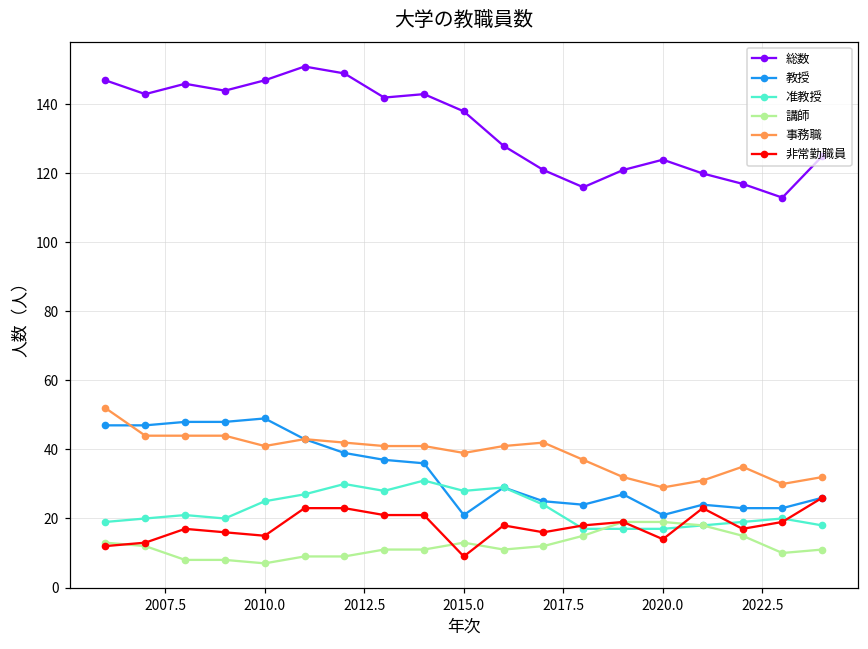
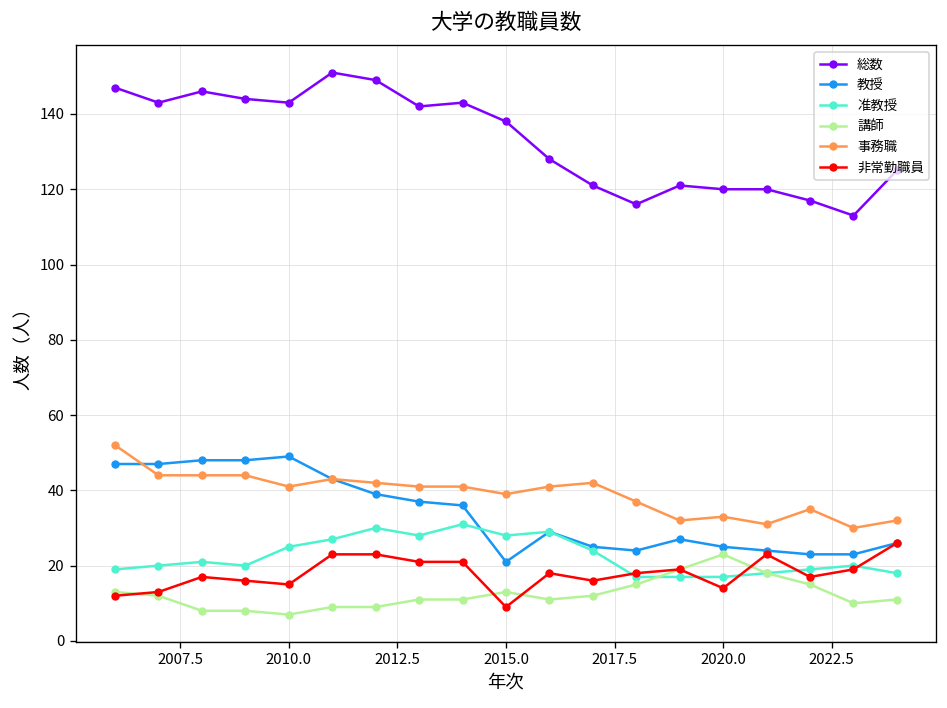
  {
    "総数": {
-     "2010.0": 147,
+     "2010.0": 143,
      "2015.0": 138,
-     "2020.0": 124
+     "2020.0": 120
    },
    "教授": {
      "2010.0": 49,
      "2015.0": 21,
-     "2020.0": 21
+     "2020.0": 25
    },
    "准教授": {
      "2010.0": 25,
      "2015.0": 28,
      "2020.0": 17
    },
    "講師": {
      "2010.0": 7,
      "2015.0": 13,
-     "2020.0": 19
+     "2020.0": 23
    },
    "事務職": {
      "2010.0": 41,
      "2015.0": 39,
-     "2020.0": 29
+     "2020.0": 33
    },
    "非常勤職員": {
      "2010.0": 15,
      "2015.0": 9,
      "2020.0": 14
    }
  }
